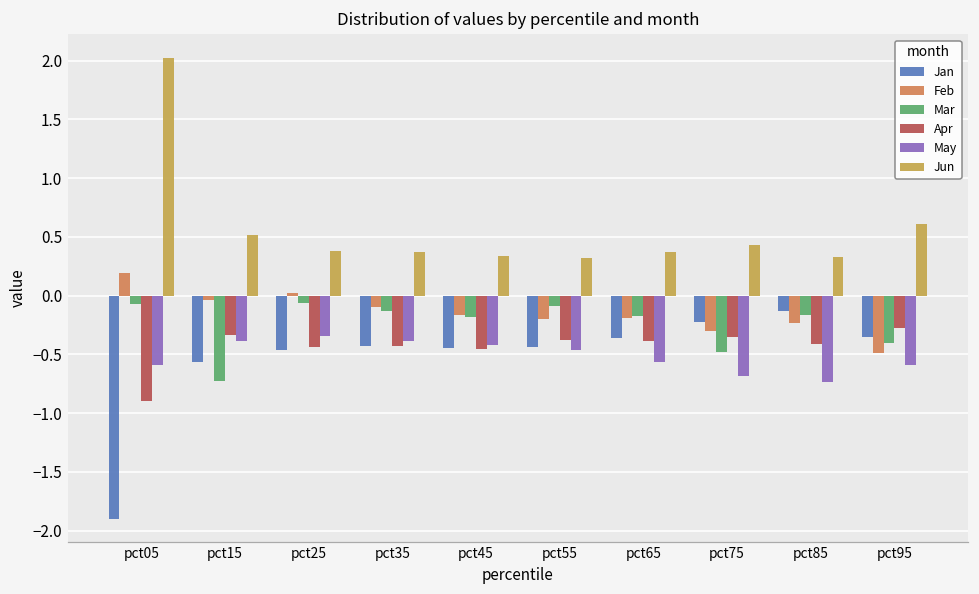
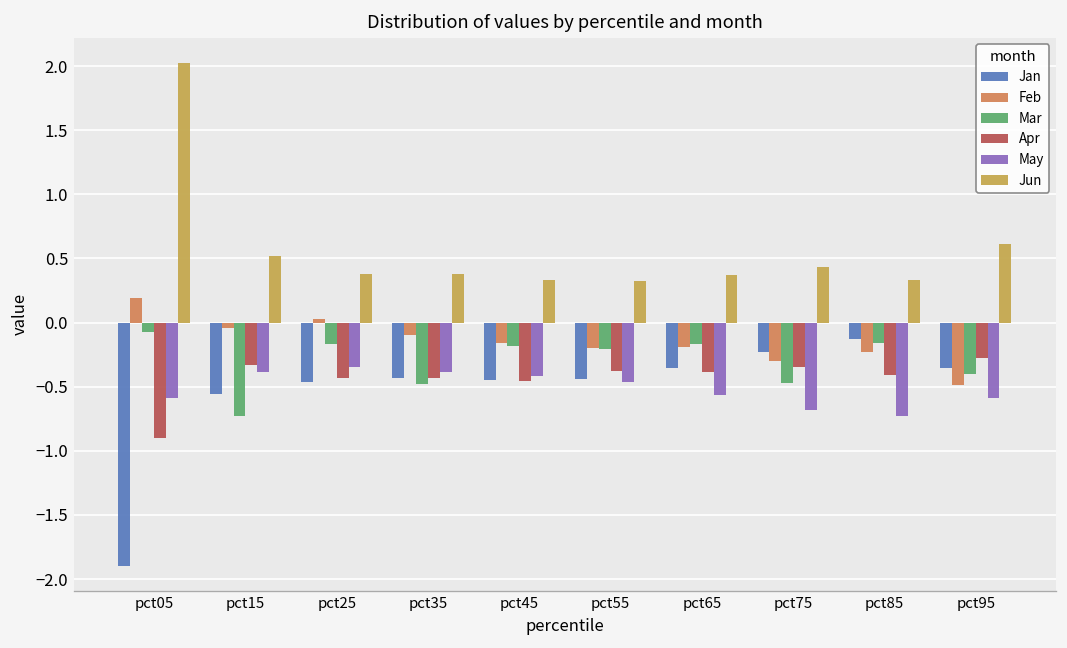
  {
    "Mar": {
      "pct05": -0.07,
      "pct15": -0.73,
-     "pct25": -0.06,
-     "pct35": -0.13,
+     "pct25": -0.17,
+     "pct35": -0.48,
      "pct45": -0.18,
-     "pct55": -0.09,
+     "pct55": -0.21,
      "pct65": -0.17,
      "pct75": -0.48,
      "pct85": -0.16,
      "pct95": -0.40
    }
  }
